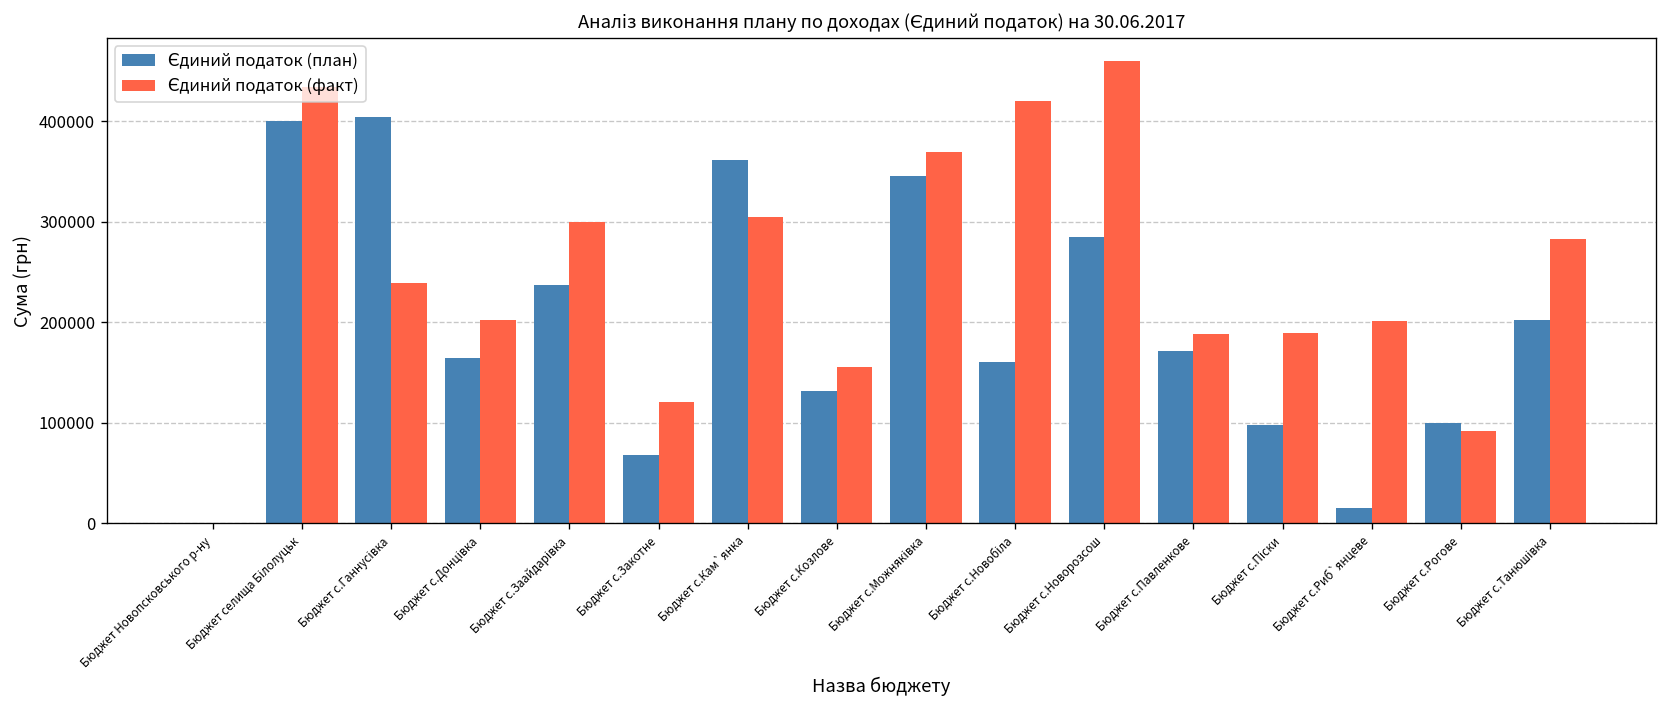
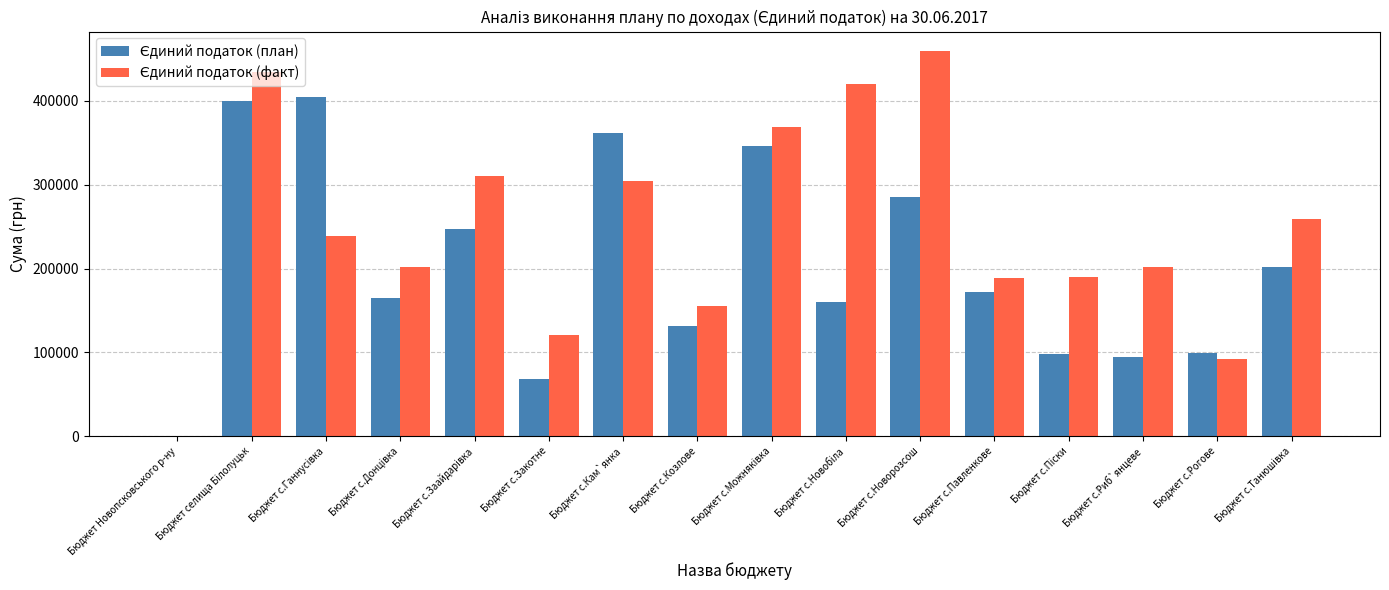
  {
    "Єдиний податок (план)": {
      "Бюджет Новопсковського р-ну": 0,
      "Бюджет селища Білолуцьк": 400000,
      "Бюджет с.Ганнусівка": 400000,
      "Бюджет с.Донцівка": 160000,
-     "Бюджет с.Заайдарівка": 240000,
+     "Бюджет с.Заайдарівка": 250000,
      "Бюджет с.Закотне": 70000,
      "Бюджет с.Кам`янка": 360000,
      "Бюджет с.Козлове": 130000,
      "Бюджет с.Можняківка": 350000,
      "Бюджет с.Новобіла": 160000,
      "Бюджет с.Новорозсош": 280000,
      "Бюджет с.Павленкове": 170000,
      "Бюджет с.Піски": 100000,
-     "Бюджет с.Риб`янцеве": 10000,
+     "Бюджет с.Риб`янцеве": 90000,
      "Бюджет с.Рогове": 100000,
      "Бюджет с.Танюшівка": 200000
    },
    "Єдиний податок (факт)": {
      "Бюджет Новопсковського р-ну": 0,
      "Бюджет с.Ганнусівка": 240000,
      "Бюджет с.Донцівка": 200000,
-     "Бюджет с.Заайдарівка": 300000,
+     "Бюджет с.Заайдарівка": 310000,
      "Бюджет с.Закотне": 120000,
      "Бюджет с.Кам`янка": 300000,
      "Бюджет с.Козлове": 160000,
      "Бюджет с.Можняківка": 370000,
      "Бюджет с.Новобіла": 420000,
      "Бюджет с.Новорозсош": 460000,
      "Бюджет с.Павленкове": 190000,
      "Бюджет с.Піски": 190000,
      "Бюджет с.Риб`янцеве": 200000,
      "Бюджет с.Рогове": 90000,
-     "Бюджет с.Танюшівка": 280000
+     "Бюджет с.Танюшівка": 260000
    }
  }
